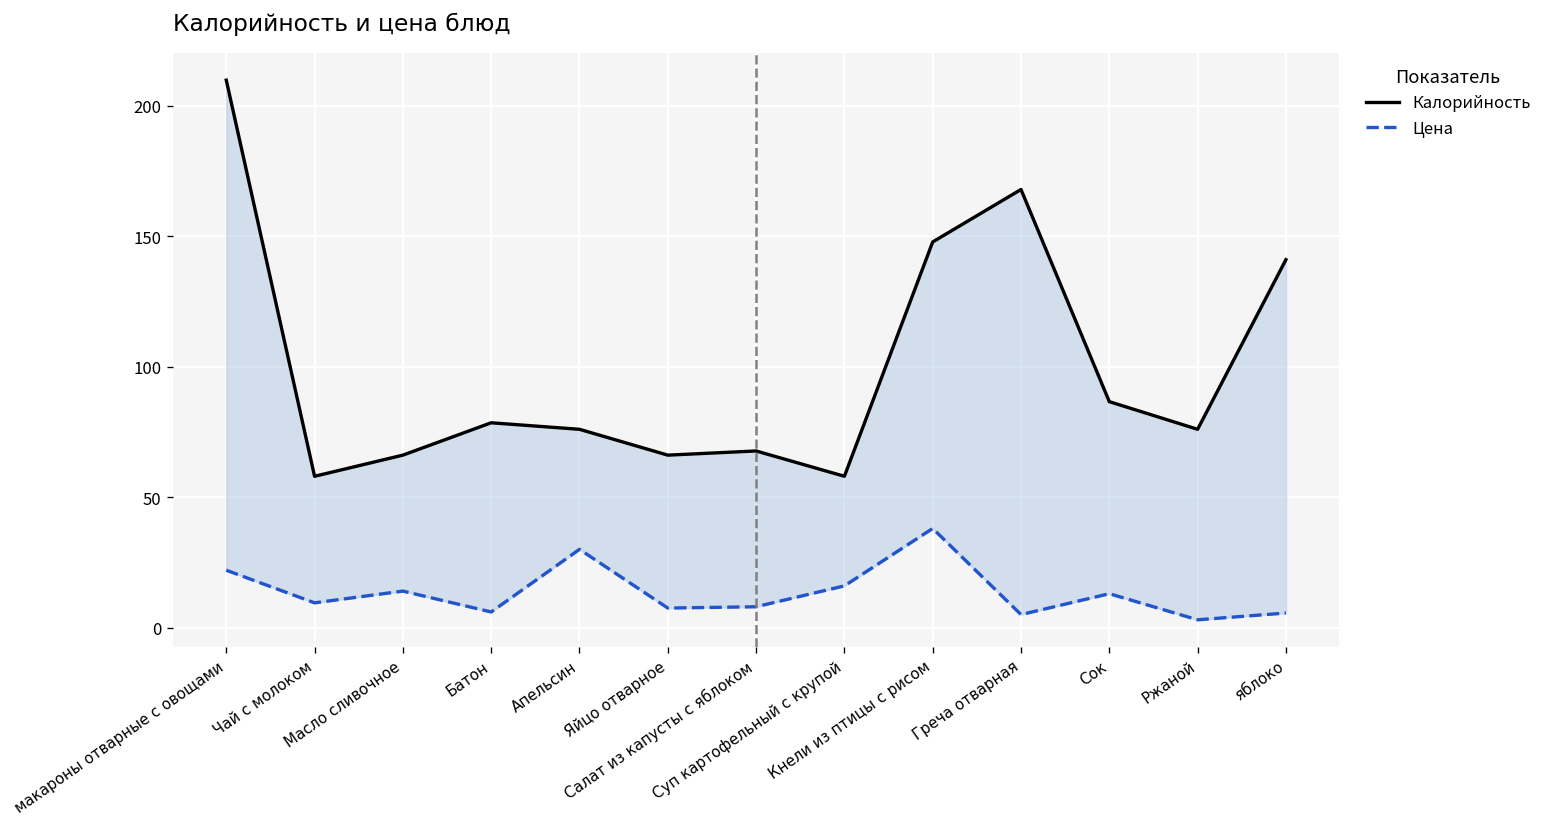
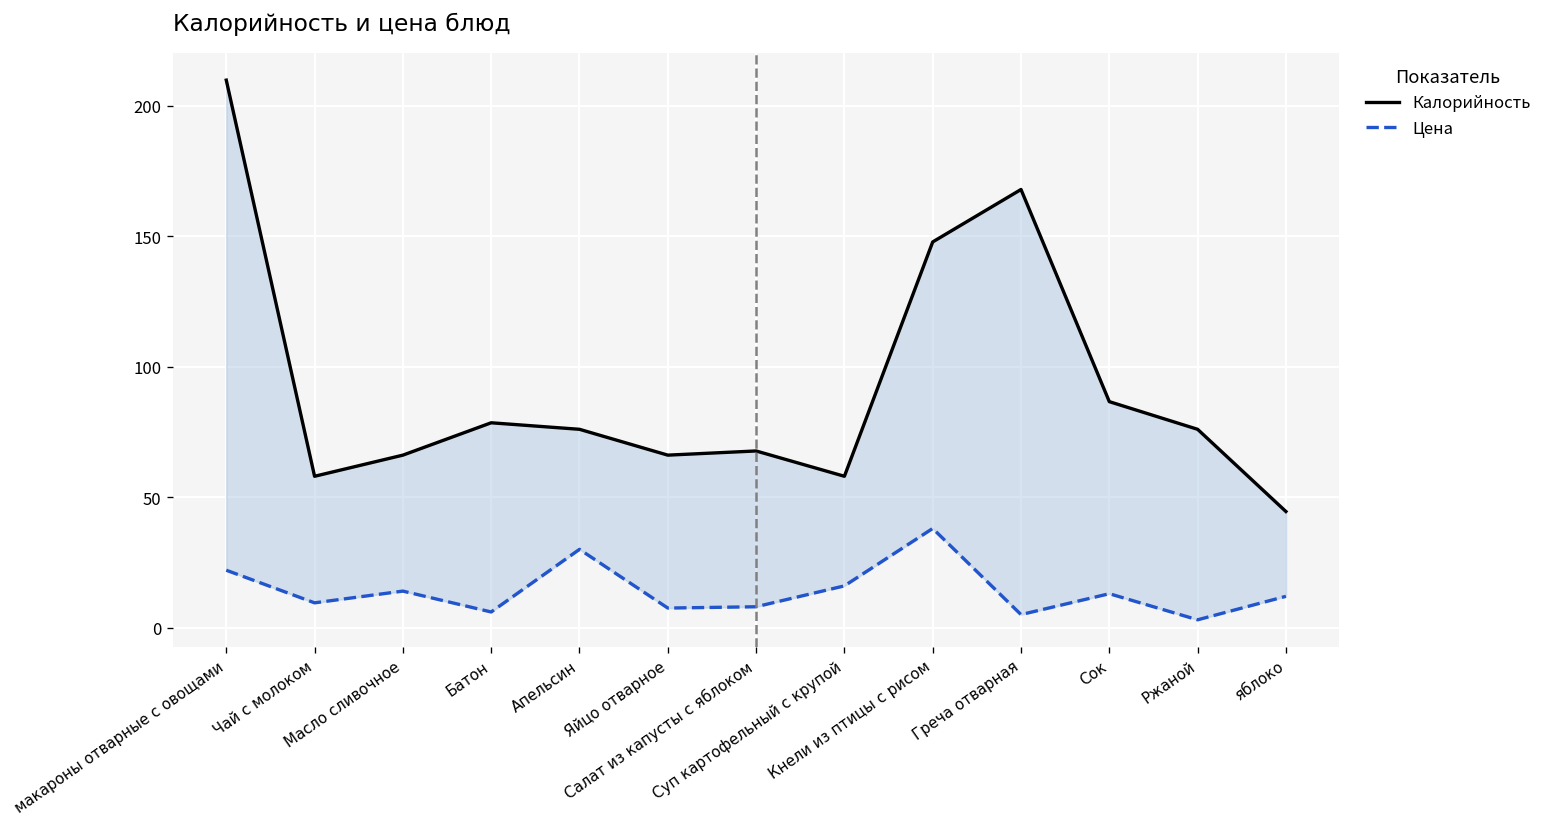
  {
    "Калорийность": {
      "макароны отварные с овощами": 210,
      "Чай с молоком": 58,
      "Масло сливочное": 66,
      "Батон": 79,
      "Апельсин": 76,
      "Яйцо отварное": 66,
      "Салат из капусты с яблоком": 68,
      "Суп картофельный с крупой": 58,
      "Кнели из птицы с рисом": 148,
      "Греча отварная": 168,
      "Сок": 87,
      "Ржаной": 76,
-     "яблоко": 141
+     "яблоко": 45
    },
    "Цена": {
      "макароны отварные с овощами": 22,
      "Чай с молоком": 10,
      "Масло сливочное": 14,
      "Батон": 6,
      "Апельсин": 30,
      "Яйцо отварное": 8,
      "Салат из капусты с яблоком": 8,
      "Суп картофельный с крупой": 16,
      "Кнели из птицы с рисом": 38,
      "Греча отварная": 5,
      "Сок": 13,
      "Ржаной": 3,
-     "яблоко": 6
+     "яблоко": 12
    }
  }
